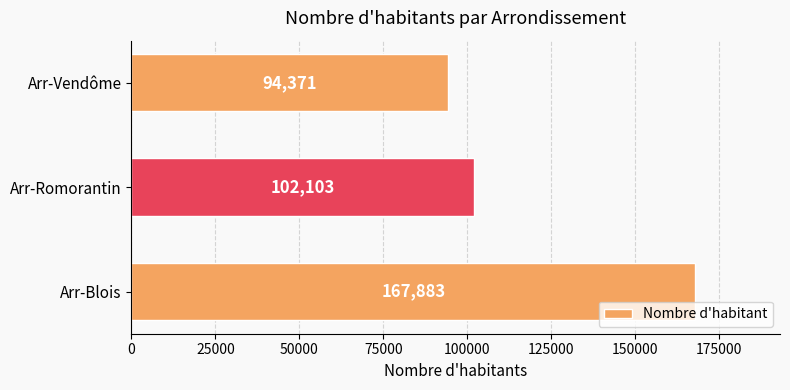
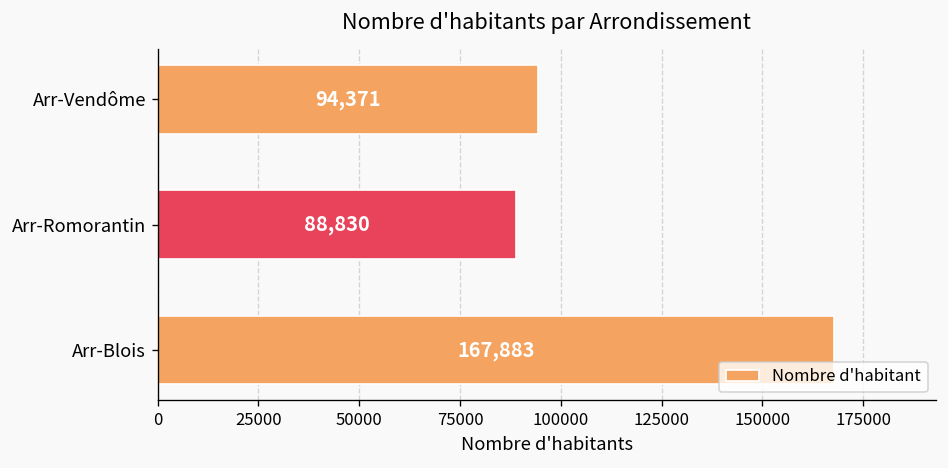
  {
    "Arr-Vendôme": "94,371",
-   "Arr-Romorantin": "102,103",
+   "Arr-Romorantin": "88,830",
    "Arr-Blois": "167,883"
  }
